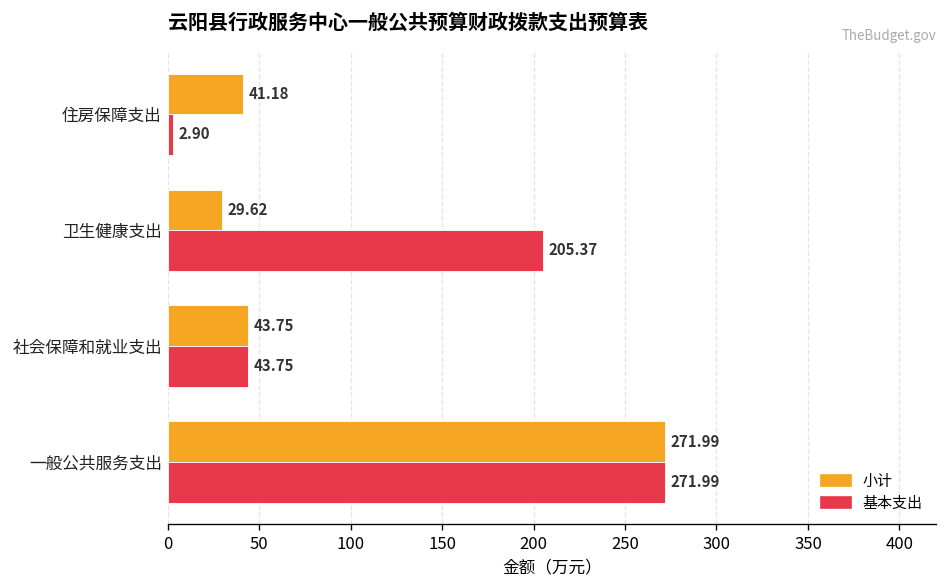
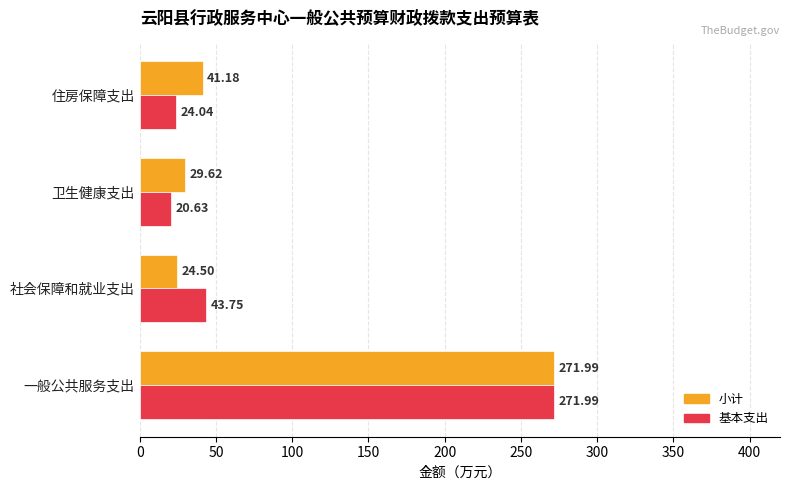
  {
    "小计": {
      "住房保障支出": 41.18,
      "卫生健康支出": 29.62,
-     "社会保障和就业支出": 43.75,
+     "社会保障和就业支出": 24.50,
      "一般公共服务支出": 271.99
    },
    "基本支出": {
-     "住房保障支出": 2.90,
-     "卫生健康支出": 205.37,
+     "住房保障支出": 24.04,
+     "卫生健康支出": 20.63,
      "社会保障和就业支出": 43.75,
      "一般公共服务支出": 271.99
    }
  }
